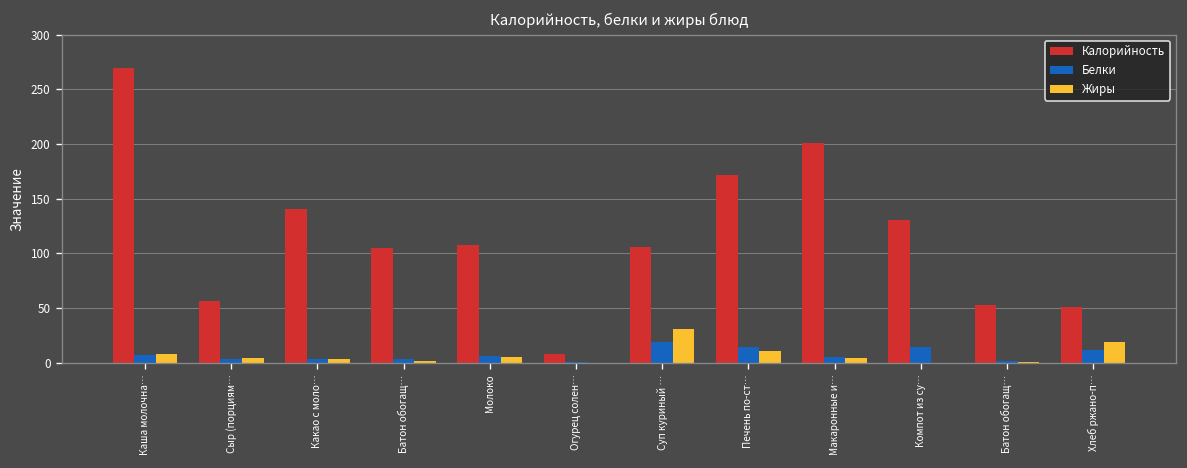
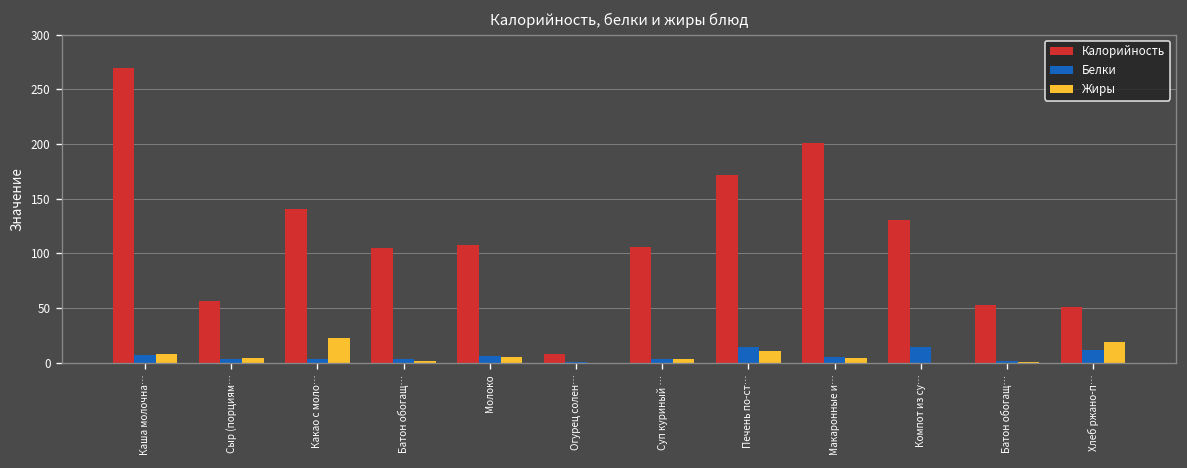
  {
    "Калорийность": {
      "Каша молочна…": 270,
      "Сыр (порциям…": 60,
      "Какао с моло…": 140,
      "Молоко": 110,
      "Огурец солен…": 10,
      "Суп куриный …": 110,
      "Печень по-ст…": 170,
      "Макаронные и…": 200,
      "Компот из су…": 130,
      "Хлеб ржано-п…": 50
    },
    "Белки": {
      "Каша молочна…": 10,
      "Сыр (порциям…": 0,
      "Какао с моло…": 0,
      "Молоко": 10,
-     "Суп куриный …": 20,
+     "Суп куриный …": 0,
      "Печень по-ст…": 10,
      "Макаронные и…": 10,
      "Компот из су…": 10,
      "Хлеб ржано-п…": 10
    },
    "Жиры": {
      "Каша молочна…": 10,
      "Сыр (порциям…": 0,
-     "Какао с моло…": 0,
+     "Какао с моло…": 20,
      "Молоко": 10,
-     "Суп куриный …": 30,
+     "Суп куриный …": 0,
      "Печень по-ст…": 10,
      "Макаронные и…": 0,
      "Хлеб ржано-п…": 20
    }
  }
